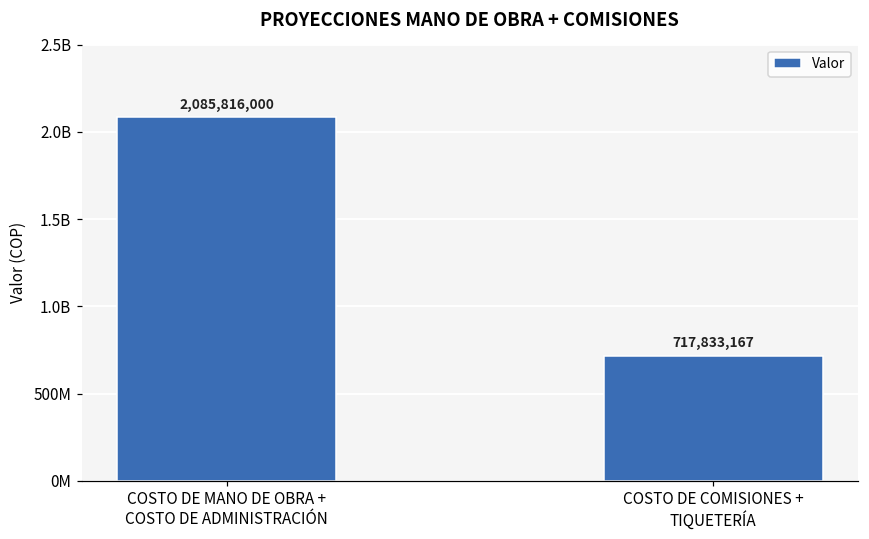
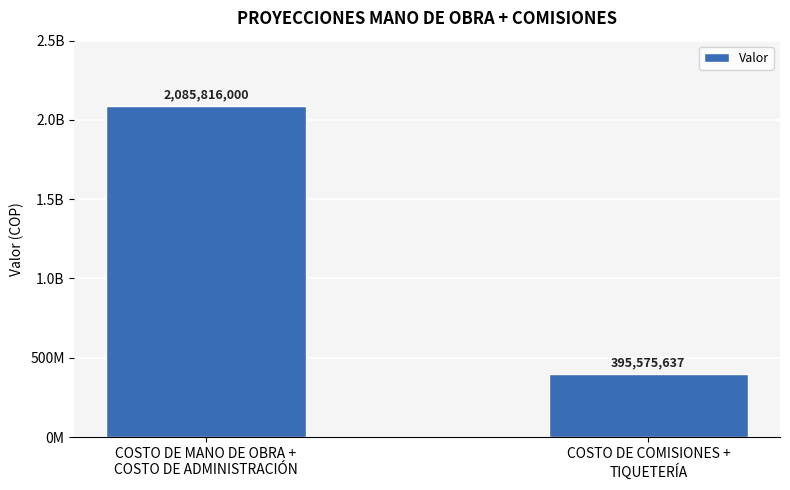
  {
    "COSTO DE MANO DE OBRA + COSTO DE ADMINISTRACIÓN": "2,085,816,000",
-   "COSTO DE COMISIONES + TIQUETERÍA": "717,833,167"
+   "COSTO DE COMISIONES + TIQUETERÍA": "395,575,637"
  }
